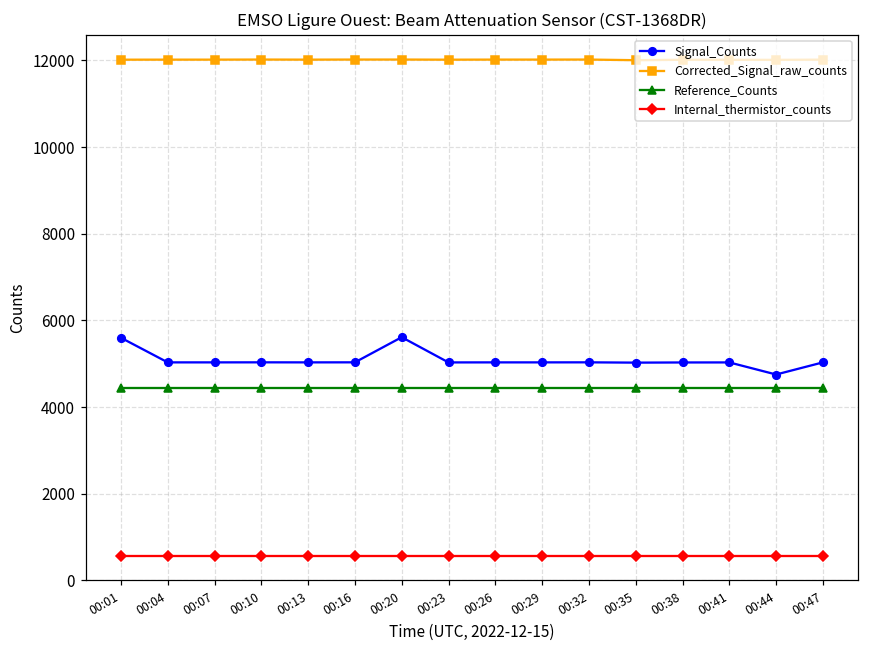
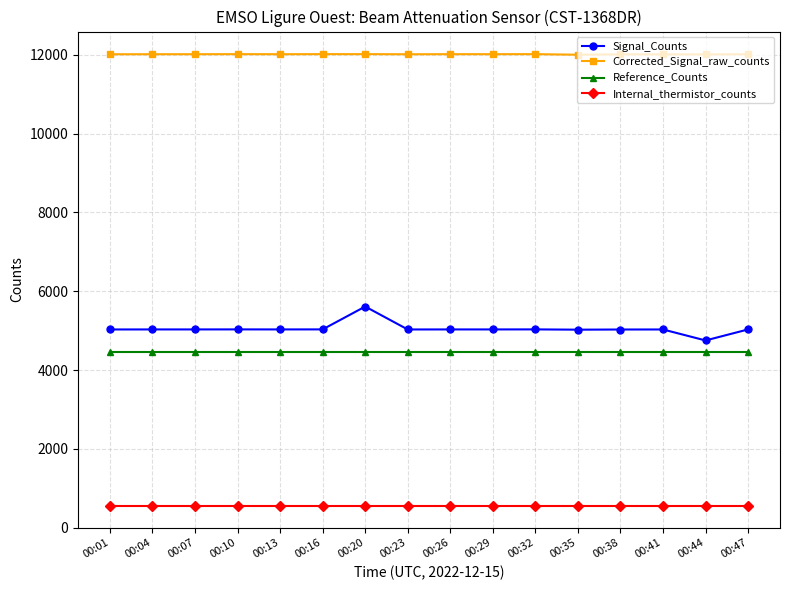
  {
    "Signal_Counts": {
-     "00:01": 5600,
+     "00:01": 5000,
      "00:04": 5000,
      "00:07": 5000,
      "00:10": 5000,
      "00:13": 5000,
      "00:16": 5000,
      "00:20": 5600,
      "00:23": 5000,
      "00:26": 5000,
      "00:29": 5000,
      "00:32": 5000,
      "00:35": 5000,
      "00:38": 5000,
      "00:41": 5000,
      "00:44": 4800,
      "00:47": 5000
    },
    "Corrected_Signal_raw_counts": {
      "00:01": 12000,
      "00:04": 12000,
      "00:07": 12000,
      "00:10": 12000,
      "00:13": 12000,
      "00:16": 12000,
      "00:20": 12000,
      "00:23": 12000,
      "00:26": 12000,
      "00:29": 12000,
      "00:32": 12000
    },
    "Reference_Counts": {
      "00:01": 4500,
      "00:04": 4500,
      "00:07": 4500,
      "00:10": 4500,
      "00:13": 4500,
      "00:16": 4500,
      "00:20": 4500,
      "00:23": 4500,
      "00:26": 4500,
      "00:29": 4500,
      "00:32": 4500,
      "00:35": 4500,
      "00:38": 4500,
      "00:41": 4500,
      "00:44": 4500,
      "00:47": 4500
    },
    "Internal_thermistor_counts": {
      "00:01": 600,
      "00:04": 600,
      "00:07": 600,
      "00:10": 600,
      "00:13": 600,
      "00:16": 600,
      "00:20": 600,
      "00:23": 600,
      "00:26": 600,
      "00:29": 600,
      "00:32": 600,
      "00:35": 600,
      "00:38": 600,
      "00:41": 600,
      "00:44": 600,
      "00:47": 600
    }
  }
